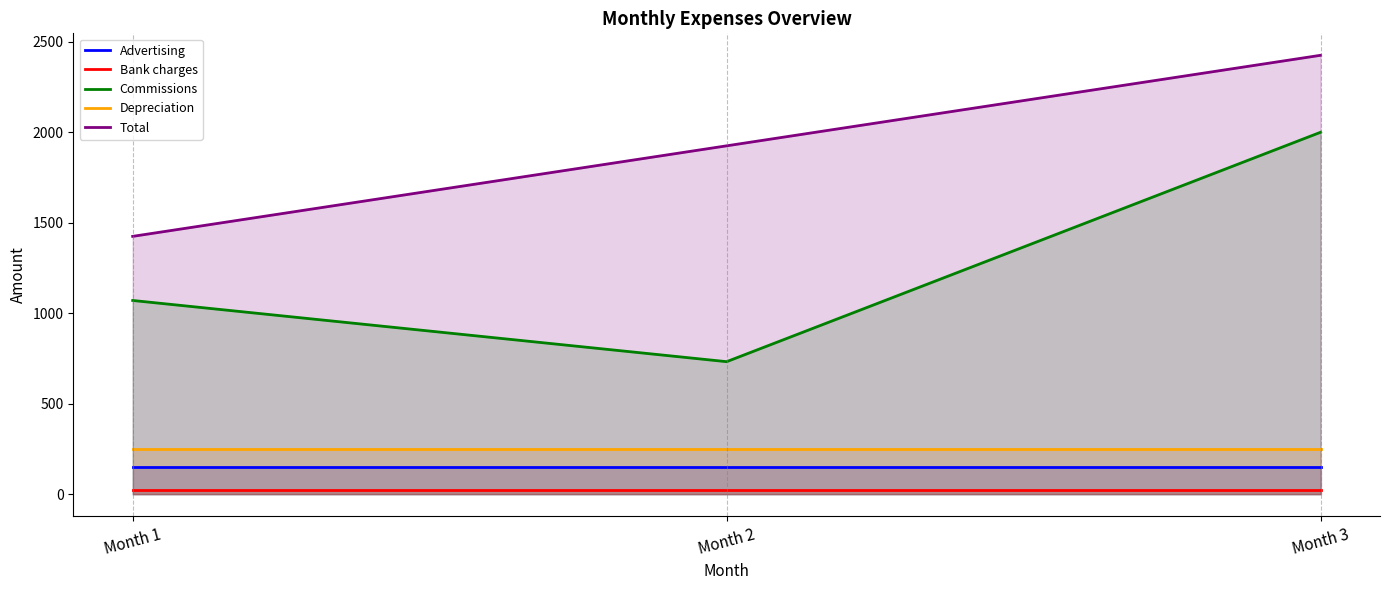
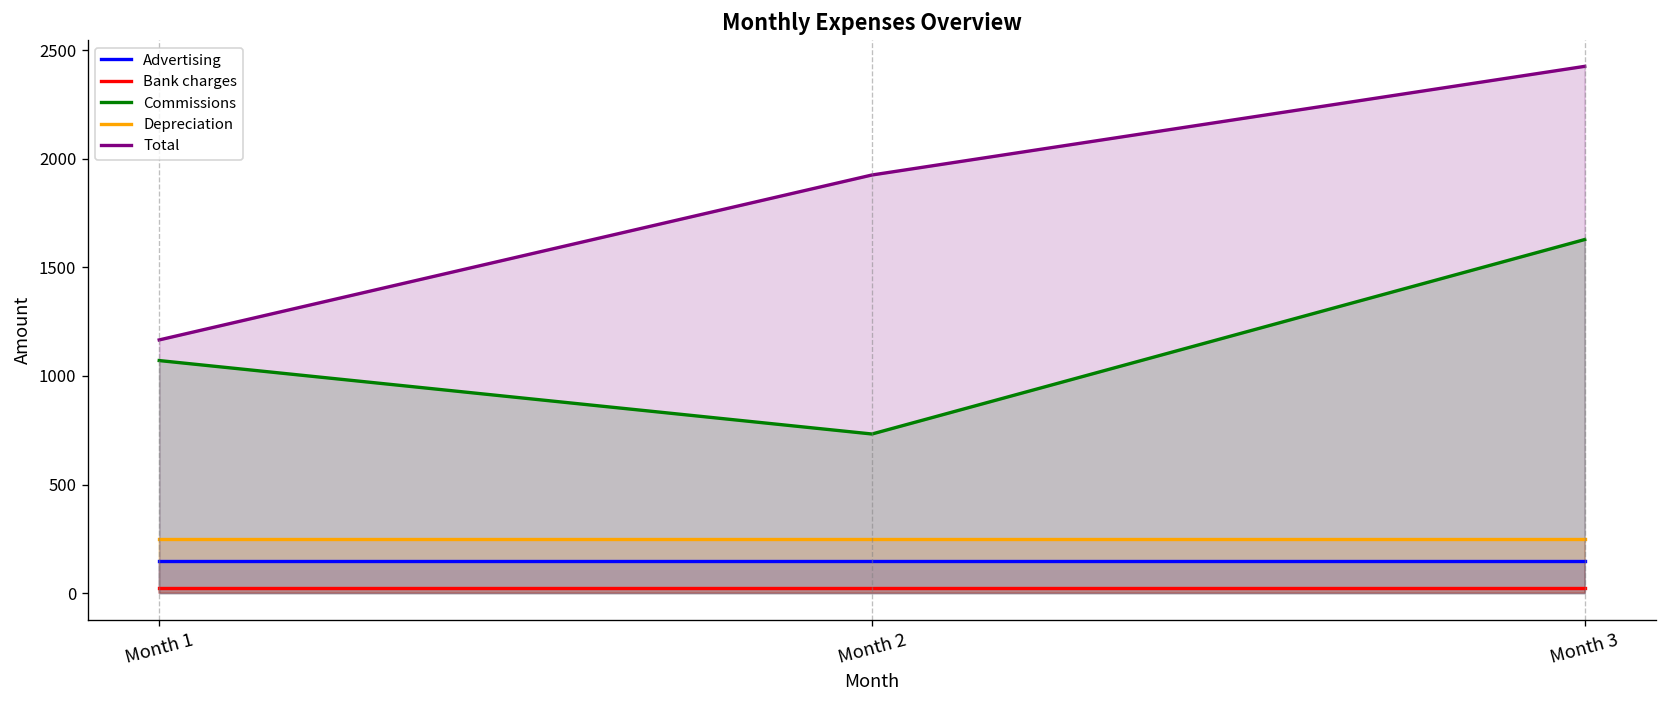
  {
    "Advertising": {
      "Month 1": 150,
      "Month 2": 150,
      "Month 3": 150
    },
    "Bank charges": {
      "Month 1": 30,
      "Month 2": 30,
      "Month 3": 30
    },
    "Commissions": {
      "Month 1": 1070,
      "Month 2": 730,
-     "Month 3": 2000
+     "Month 3": 1630
    },
    "Depreciation": {
      "Month 1": 250,
      "Month 2": 250,
      "Month 3": 250
    },
    "Total": {
-     "Month 1": 1430,
+     "Month 1": 1170,
      "Month 2": 1930,
      "Month 3": 2430
    }
  }
